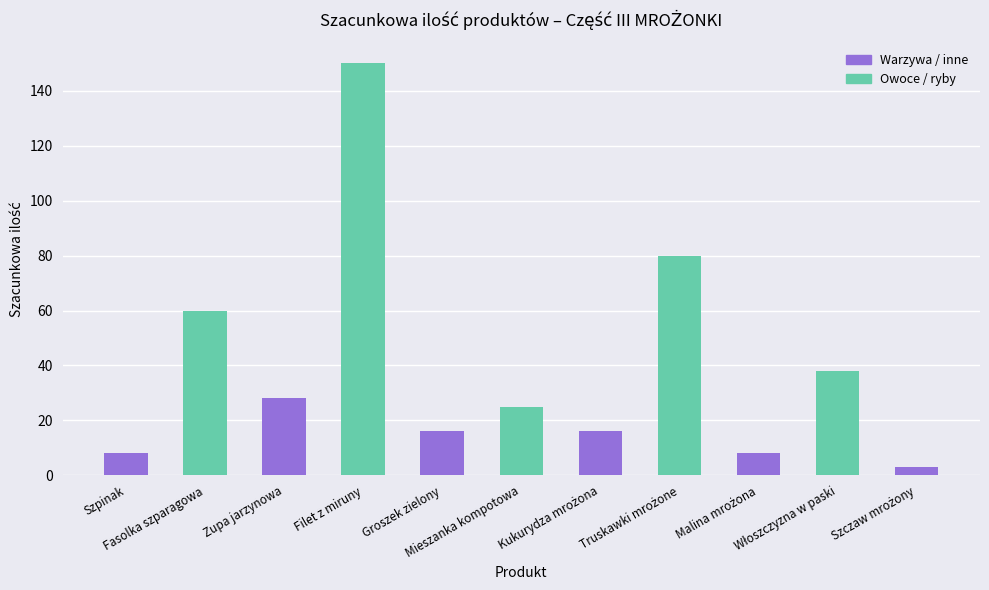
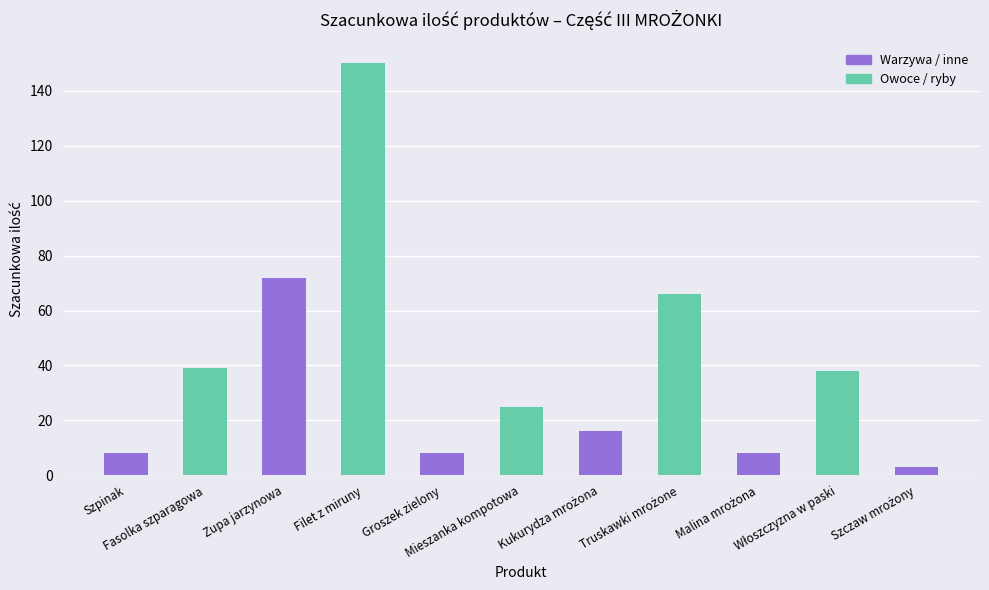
  {
    "Szpinak": 8,
-   "Fasolka szparagowa": 60,
-   "Zupa jarzynowa": 28,
+   "Fasolka szparagowa": 39,
+   "Zupa jarzynowa": 72,
    "Filet z miruny": 150,
-   "Groszek zielony": 16,
+   "Groszek zielony": 8,
    "Mieszanka kompotowa": 25,
    "Kukurydza mrożona": 16,
-   "Truskawki mrożone": 80,
+   "Truskawki mrożone": 66,
    "Malina mrożona": 8,
    "Włoszczyzna w paski": 38,
    "Szczaw mrożony": 3
  }
